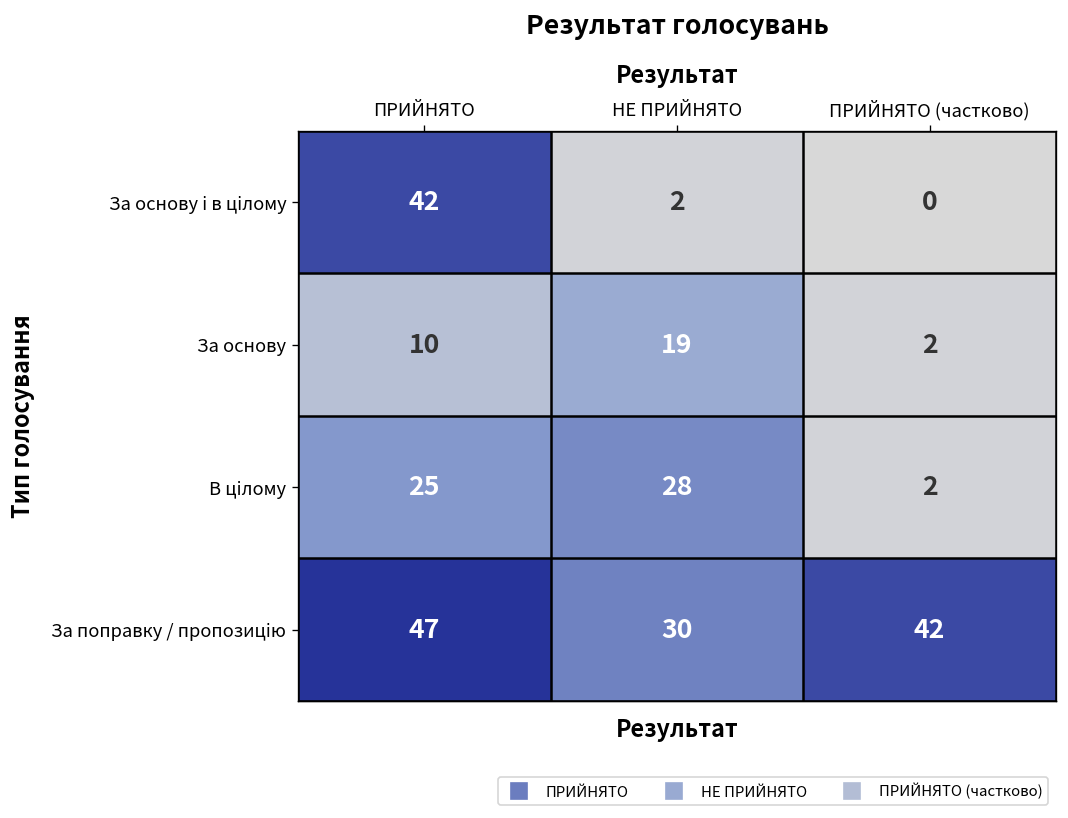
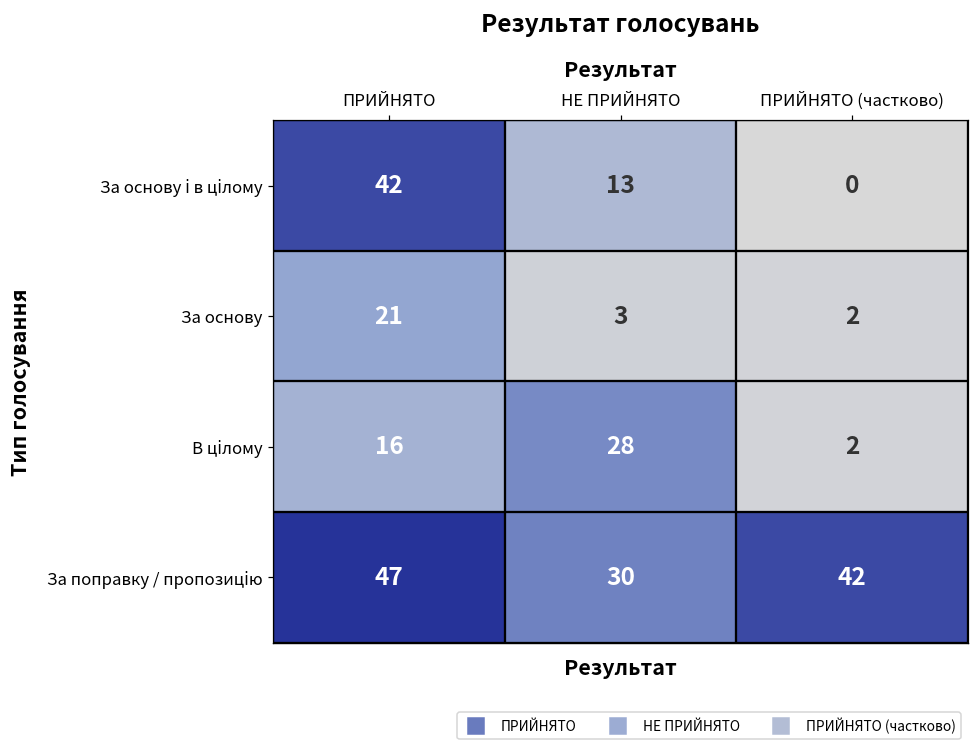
  {
    "За основу і в цілому": {
      "ПРИЙНЯТО": 42,
-     "НЕ ПРИЙНЯТО": 2,
+     "НЕ ПРИЙНЯТО": 13,
      "ПРИЙНЯТО (частково)": 0
    },
    "За основу": {
-     "ПРИЙНЯТО": 10,
-     "НЕ ПРИЙНЯТО": 19,
+     "ПРИЙНЯТО": 21,
+     "НЕ ПРИЙНЯТО": 3,
      "ПРИЙНЯТО (частково)": 2
    },
    "В цілому": {
-     "ПРИЙНЯТО": 25,
+     "ПРИЙНЯТО": 16,
      "НЕ ПРИЙНЯТО": 28,
      "ПРИЙНЯТО (частково)": 2
    },
    "За поправку / пропозицію": {
      "ПРИЙНЯТО": 47,
      "НЕ ПРИЙНЯТО": 30,
      "ПРИЙНЯТО (частково)": 42
    }
  }
